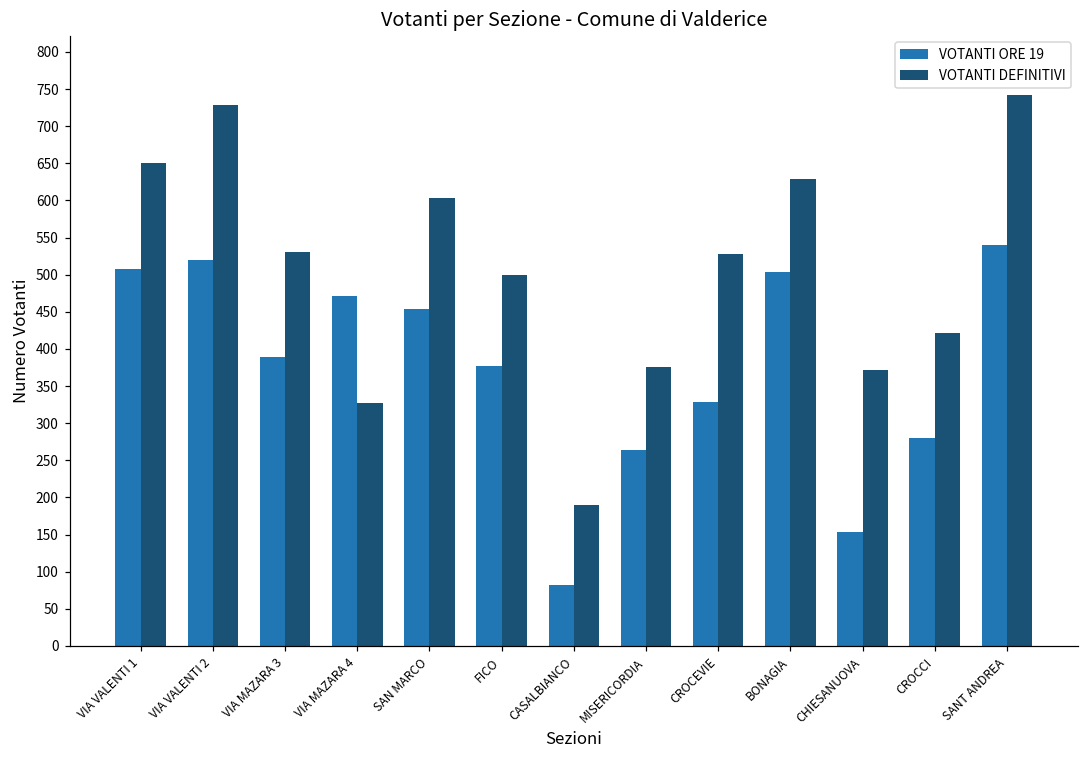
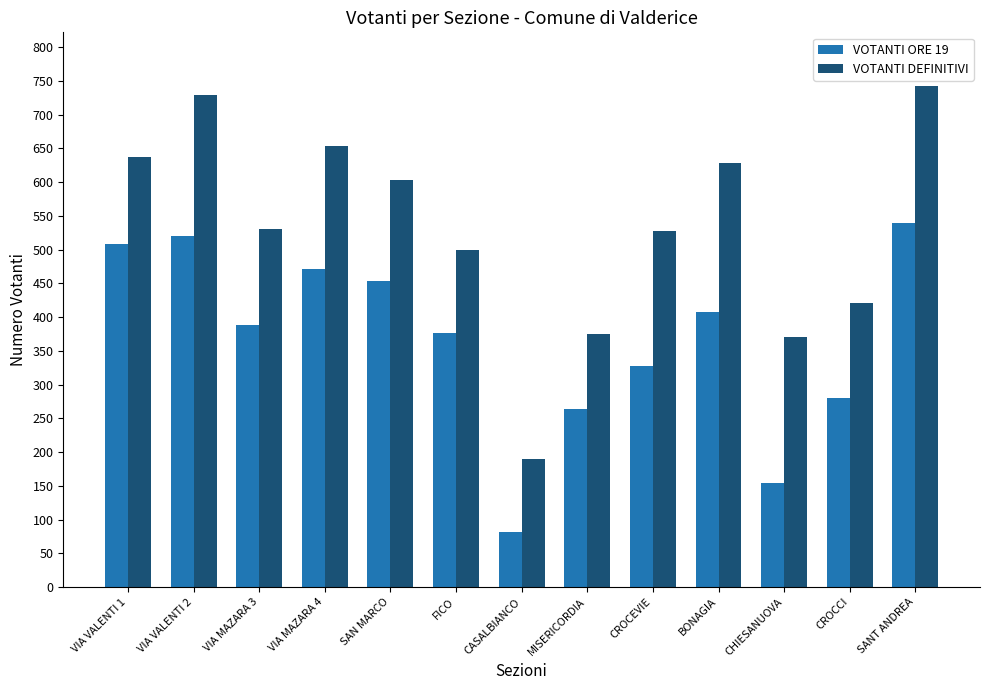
  {
    "VOTANTI ORE 19": {
      "VIA VALENTI 1": 510,
      "VIA VALENTI 2": 520,
      "VIA MAZARA 3": 390,
      "VIA MAZARA 4": 470,
      "SAN MARCO": 450,
      "FICO": 380,
      "CASALBIANCO": 80,
      "MISERICORDIA": 260,
      "CROCEVIE": 330,
-     "BONAGIA": 500,
+     "BONAGIA": 410,
      "CHIESANUOVA": 150,
      "CROCCI": 280,
      "SANT ANDREA": 540
    },
    "VOTANTI DEFINITIVI": {
-     "VIA VALENTI 1": 650,
+     "VIA VALENTI 1": 640,
      "VIA VALENTI 2": 730,
      "VIA MAZARA 3": 530,
-     "VIA MAZARA 4": 330,
+     "VIA MAZARA 4": 650,
      "SAN MARCO": 600,
      "FICO": 500,
      "CASALBIANCO": 190,
      "MISERICORDIA": 380,
      "CROCEVIE": 530,
      "BONAGIA": 630,
      "CHIESANUOVA": 370,
      "CROCCI": 420,
      "SANT ANDREA": 740
    }
  }
